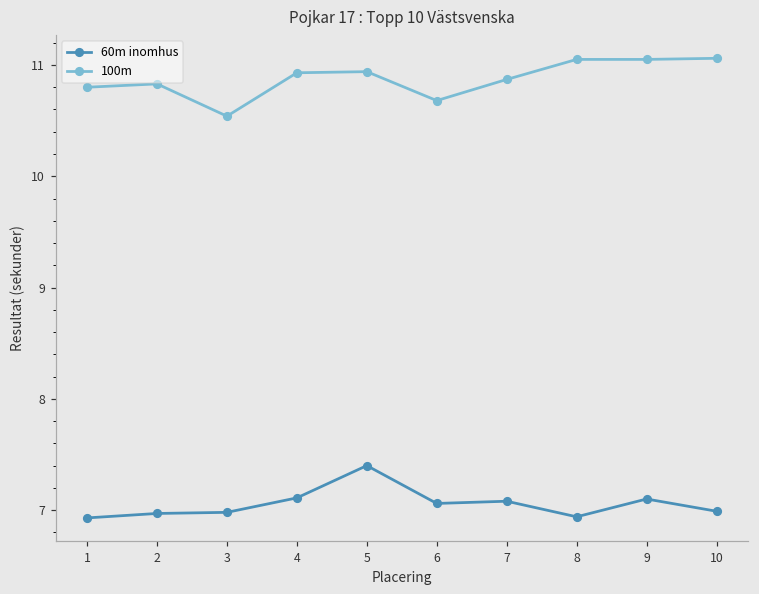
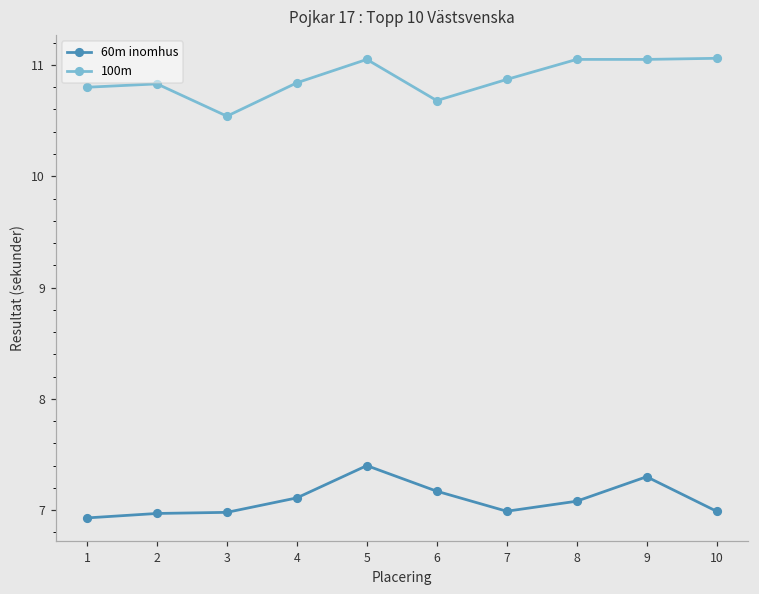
  {
    "60m inomhus": {
      "1": 6.93,
      "2": 6.97,
      "3": 6.98,
      "4": 7.11,
      "5": 7.40,
-     "6": 7.06,
-     "7": 7.08,
-     "8": 6.94,
-     "9": 7.1,
+     "6": 7.17,
+     "7": 6.99,
+     "8": 7.08,
+     "9": 7.3,
      "10": 6.99
    },
    "100m": {
      "1": 10.80,
      "2": 10.83,
      "3": 10.54,
-     "4": 10.93,
-     "5": 10.94,
+     "4": 10.84,
+     "5": 11.05,
      "6": 10.68,
      "7": 10.87,
      "8": 11.05,
      "9": 11.05,
      "10": 11.06
    }
  }
